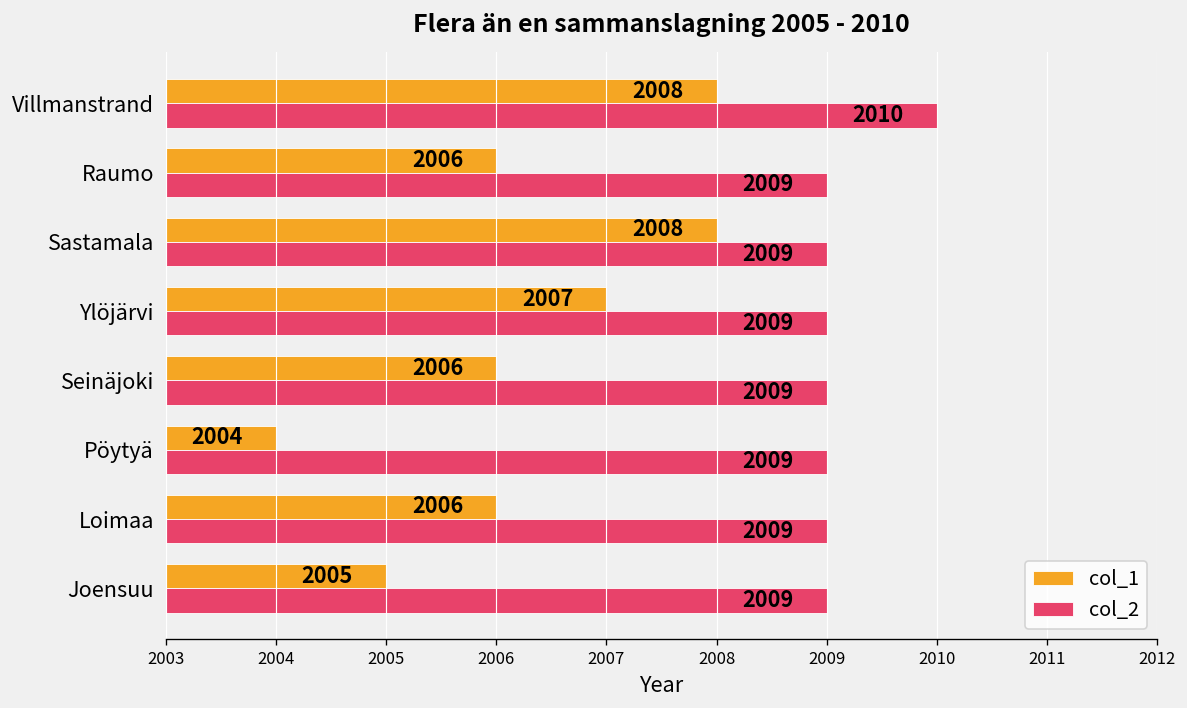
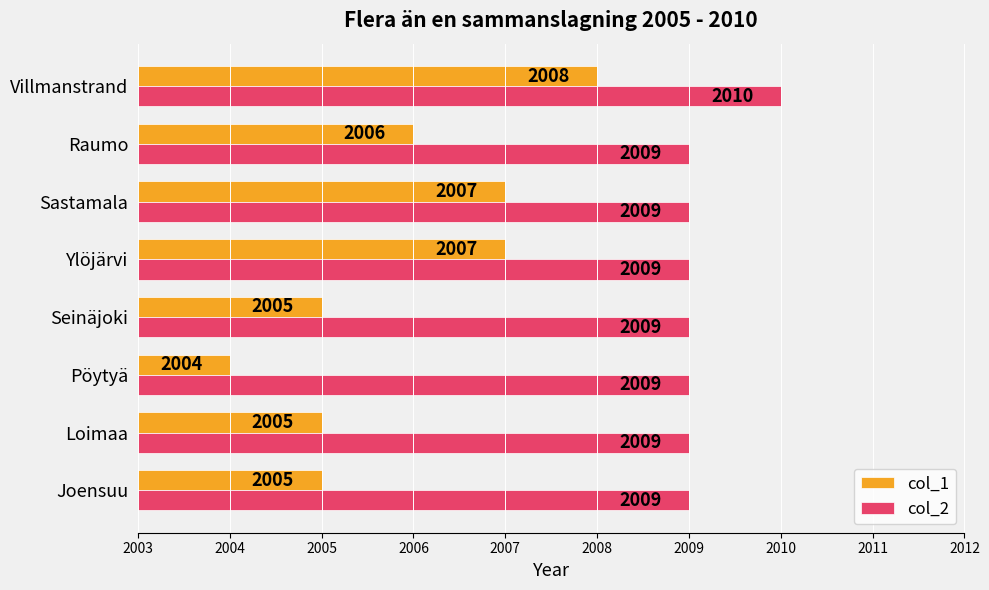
  {
    "col_1": {
      "Villmanstrand": 2008,
      "Raumo": 2006,
-     "Sastamala": 2008,
+     "Sastamala": 2007,
      "Ylöjärvi": 2007,
-     "Seinäjoki": 2006,
+     "Seinäjoki": 2005,
      "Pöytyä": 2004,
-     "Loimaa": 2006,
+     "Loimaa": 2005,
      "Joensuu": 2005
    },
    "col_2": {
      "Villmanstrand": 2010,
      "Raumo": 2009,
      "Sastamala": 2009,
      "Ylöjärvi": 2009,
      "Seinäjoki": 2009,
      "Pöytyä": 2009,
      "Loimaa": 2009,
      "Joensuu": 2009
    }
  }
